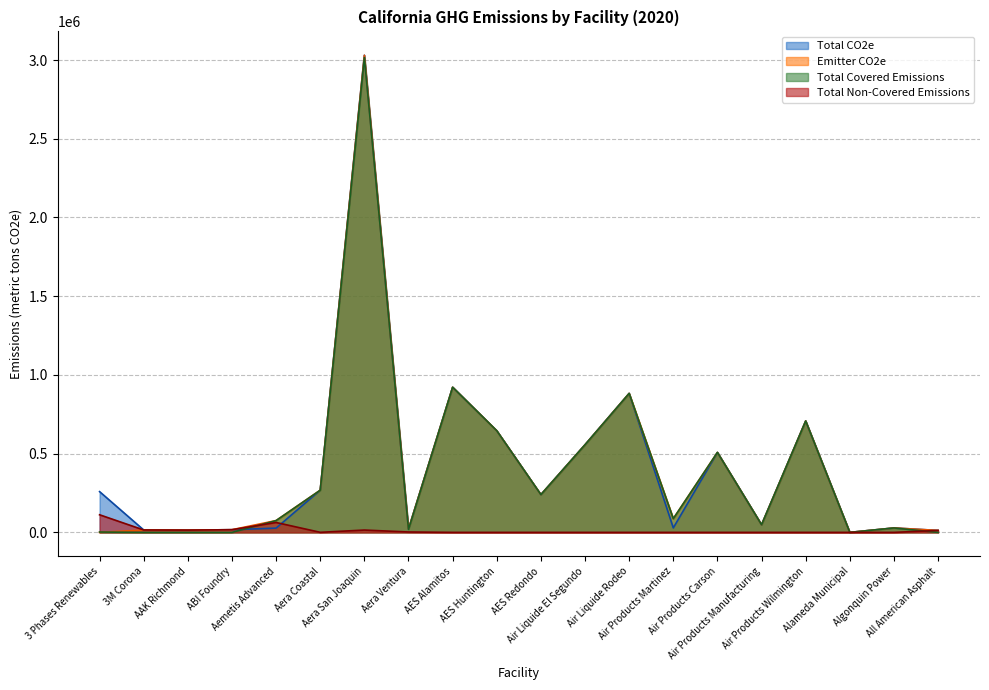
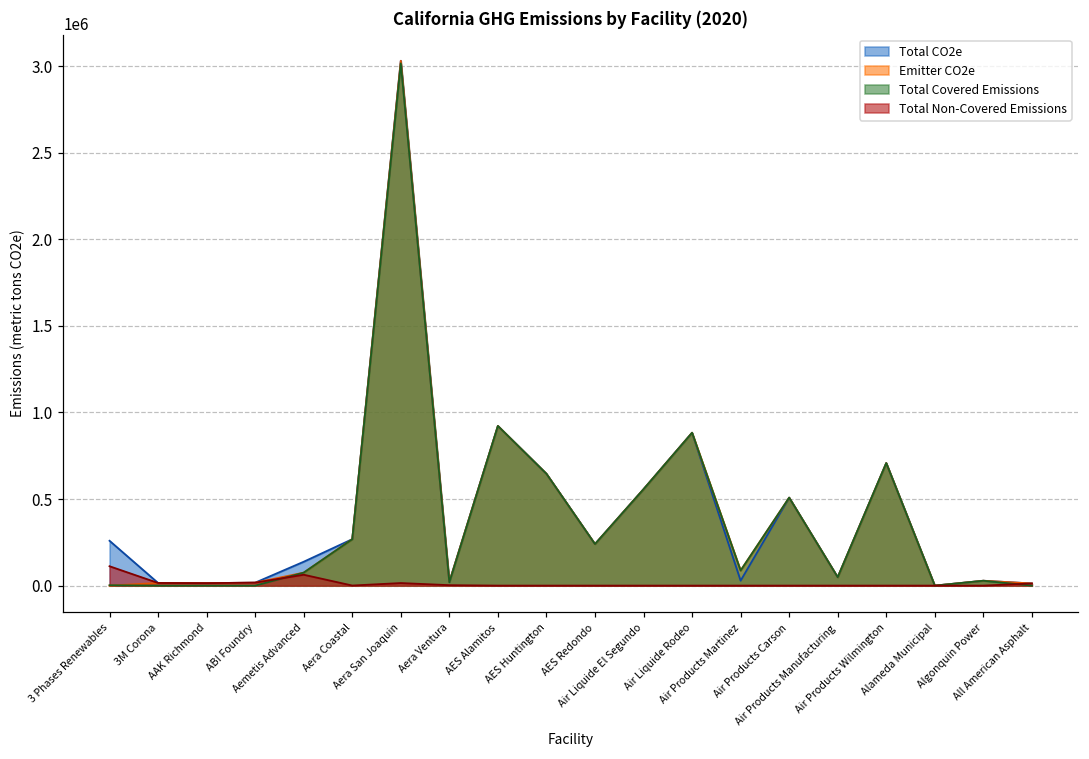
  {
    "Total CO2e": {
      "3 Phases Renewables": 260000,
-     "Aemetis Advanced": 30000,
+     "Aemetis Advanced": 140000,
      "Air Products Martinez": 30000
    },
    "Total Covered Emissions": {
      "ABI Foundry": 0
    },
    "Total Non-Covered Emissions": {
      "3 Phases Renewables": 110000,
      "Aera Coastal": 0,
      "Aera San Joaquin": 10000,
      "Aera Ventura": 0,
      "AES Alamitos": 0,
      "AES Huntington": 0,
      "AES Redondo": 0,
      "Air Liquide El Segundo": 0,
      "Air Liquide Rodeo": 0,
      "Air Products Martinez": 0,
      "Air Products Carson": 0,
      "Air Products Manufacturing": 0,
      "Air Products Wilmington": 0,
      "Algonquin Power": 0
    }
  }
